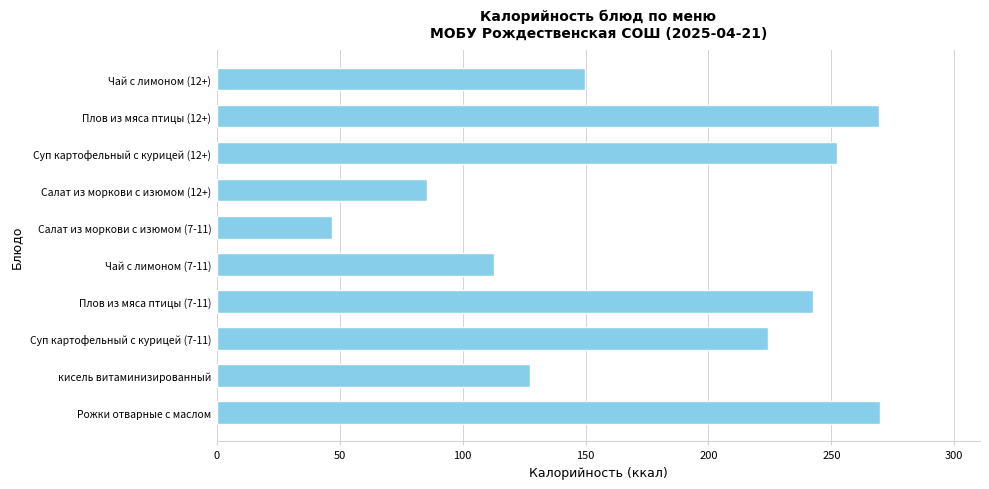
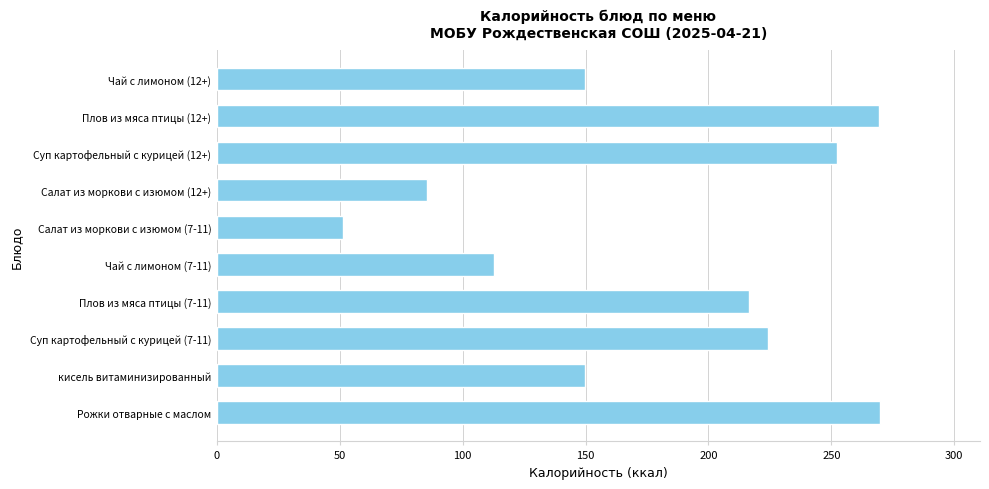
  {
    "Чай с лимоном (12+)": 150,
    "Плов из мяса птицы (12+)": 269,
    "Суп картофельный с курицей (12+)": 252,
    "Салат из моркови с изюмом (12+)": 85,
-   "Салат из моркови с изюмом (7-11)": 47,
+   "Салат из моркови с изюмом (7-11)": 51,
    "Чай с лимоном (7-11)": 113,
-   "Плов из мяса птицы (7-11)": 242,
+   "Плов из мяса птицы (7-11)": 216,
    "Суп картофельный с курицей (7-11)": 224,
-   "кисель витаминизированный": 127,
+   "кисель витаминизированный": 150,
    "Рожки отварные с маслом": 270
  }
